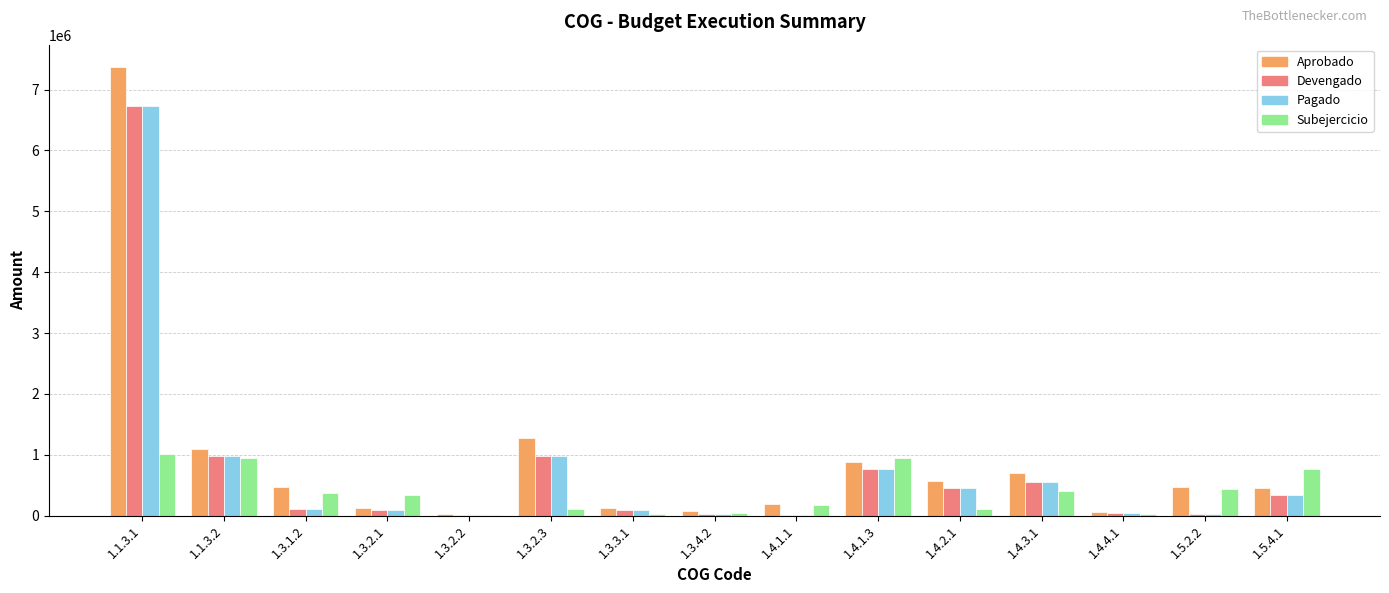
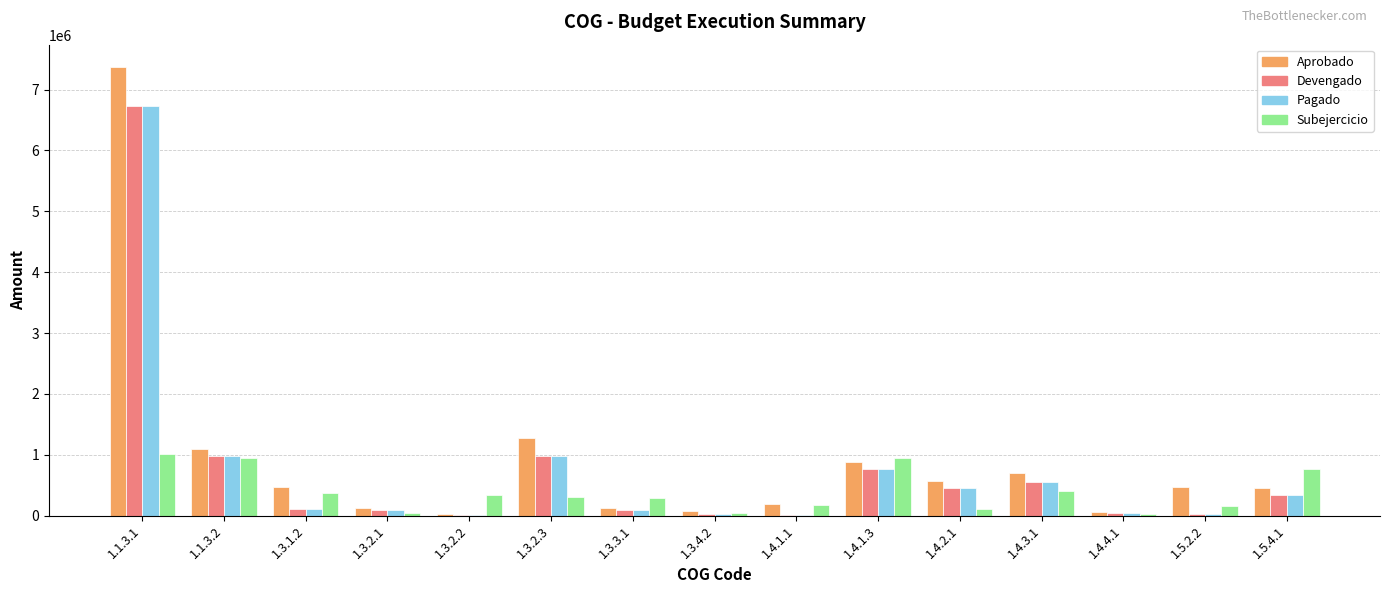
  {
    "Pagado": {
      "1.1.3.1": 6700000,
      "1.1.3.2": 1000000,
      "1.3.1.2": 100000,
      "1.3.2.1": 100000,
      "1.3.2.3": 1000000,
      "1.3.3.1": 100000,
      "1.4.1.3": 800000,
      "1.4.2.1": 400000,
      "1.4.3.1": 600000,
      "1.4.4.1": 0,
      "1.5.4.1": 300000
    },
    "Subejercicio": {
      "1.1.3.1": 1000000,
      "1.1.3.2": 900000,
      "1.3.1.2": 400000,
-     "1.3.2.1": 300000,
-     "1.3.2.2": 0,
-     "1.3.2.3": 100000,
-     "1.3.3.1": 0,
+     "1.3.2.1": 0,
+     "1.3.2.2": 300000,
+     "1.3.2.3": 300000,
+     "1.3.3.1": 300000,
      "1.3.4.2": 0,
      "1.4.1.1": 200000,
      "1.4.1.3": 900000,
      "1.4.2.1": 100000,
      "1.4.3.1": 400000,
-     "1.5.2.2": 400000,
+     "1.5.2.2": 200000,
      "1.5.4.1": 800000
    }
  }
